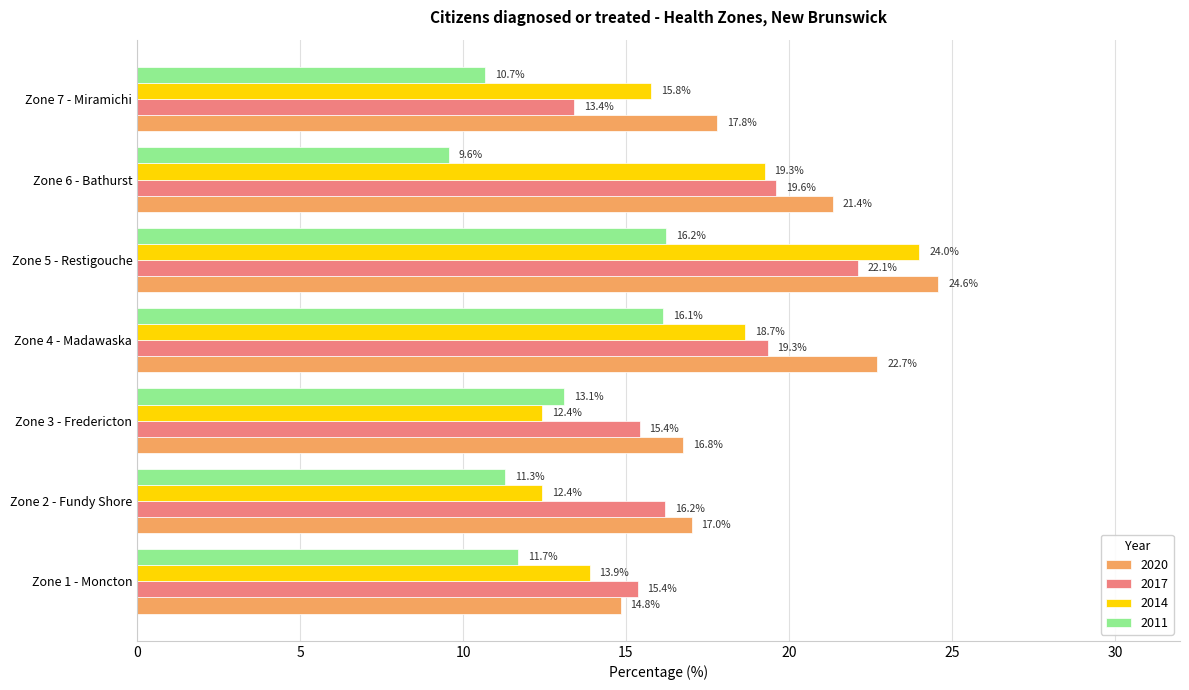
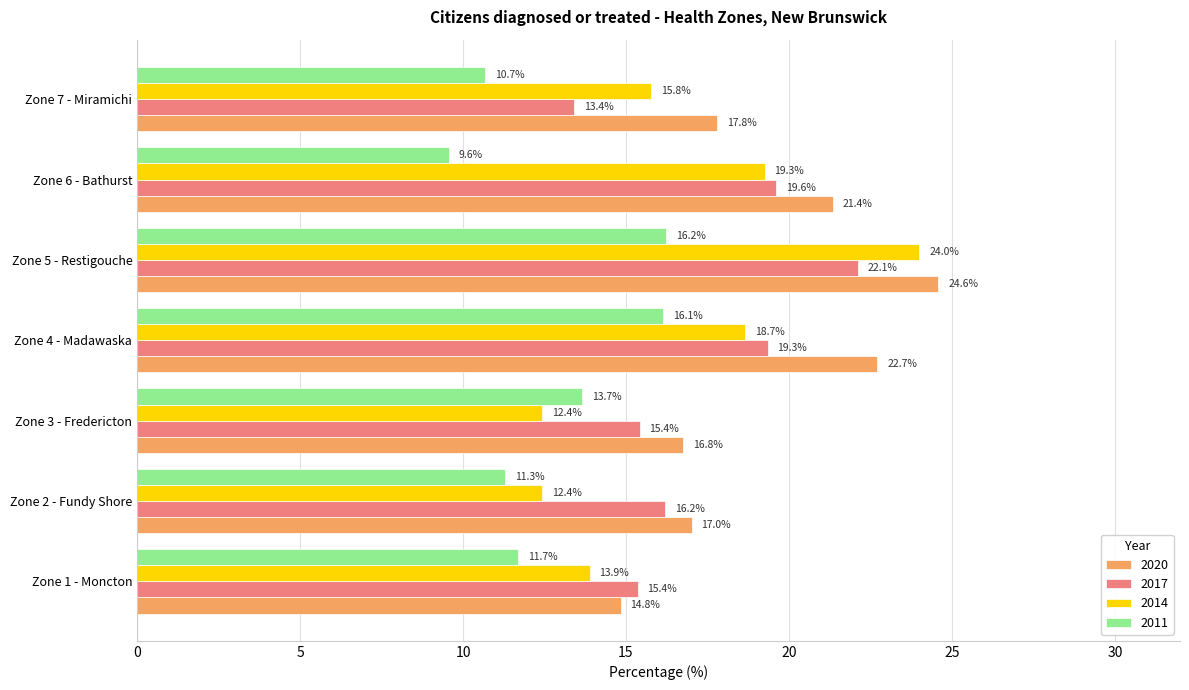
  {
    "2014": {
      "Zone 7 - Miramichi": "15.8%",
      "Zone 6 - Bathurst": "19.3%",
      "Zone 5 - Restigouche": "24.0%",
      "Zone 4 - Madawaska": "18.7%",
      "Zone 3 - Fredericton": "12.4%",
      "Zone 2 - Fundy Shore": "12.4%",
      "Zone 1 - Moncton": "13.9%"
    },
    "2011": {
      "Zone 7 - Miramichi": "10.7%",
      "Zone 6 - Bathurst": "9.6%",
      "Zone 5 - Restigouche": "16.2%",
      "Zone 4 - Madawaska": "16.1%",
-     "Zone 3 - Fredericton": "13.1%",
+     "Zone 3 - Fredericton": "13.7%",
      "Zone 2 - Fundy Shore": "11.3%",
      "Zone 1 - Moncton": "11.7%"
    }
  }
